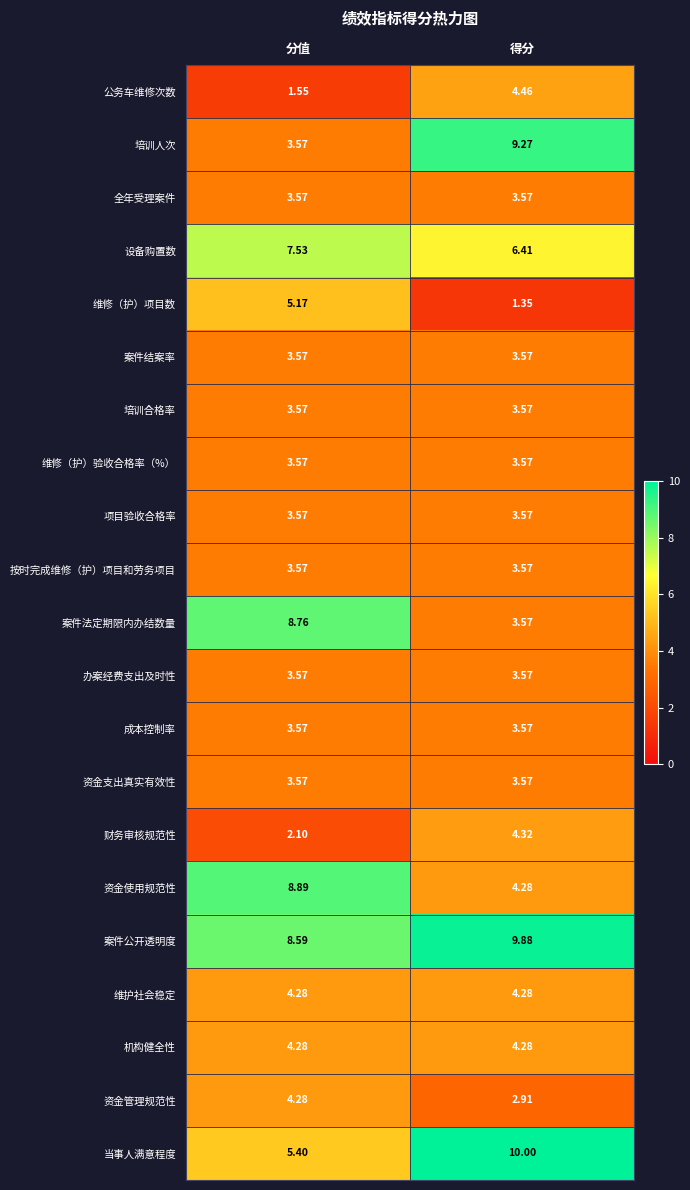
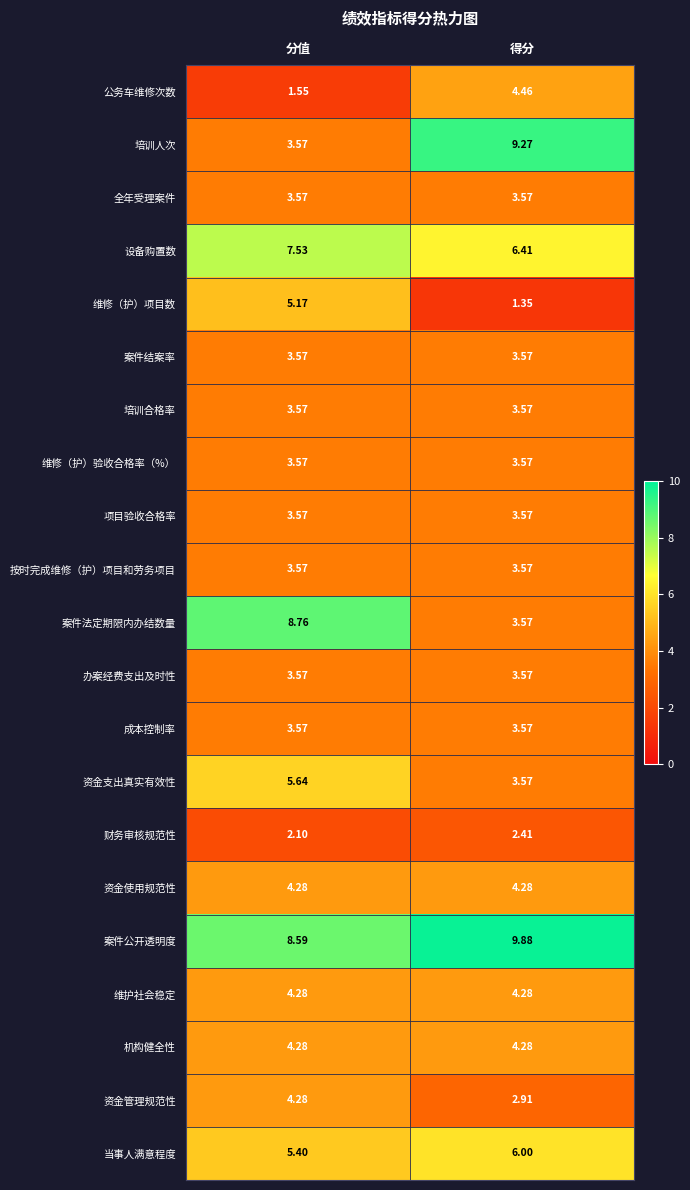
  {
    "公务车维修次数": {
      "分值": 1.55,
      "得分": 4.46
    },
    "培训人次": {
      "分值": 3.57,
      "得分": 9.27
    },
    "全年受理案件": {
      "分值": 3.57,
      "得分": 3.57
    },
    "设备购置数": {
      "分值": 7.53,
      "得分": 6.41
    },
    "维修（护）项目数": {
      "分值": 5.17,
      "得分": 1.35
    },
    "案件结案率": {
      "分值": 3.57,
      "得分": 3.57
    },
    "培训合格率": {
      "分值": 3.57,
      "得分": 3.57
    },
    "维修（护）验收合格率（%）": {
      "分值": 3.57,
      "得分": 3.57
    },
    "项目验收合格率": {
      "分值": 3.57,
      "得分": 3.57
    },
    "按时完成维修（护）项目和劳务项目": {
      "分值": 3.57,
      "得分": 3.57
    },
    "案件法定期限内办结数量": {
      "分值": 8.76,
      "得分": 3.57
    },
    "办案经费支出及时性": {
      "分值": 3.57,
      "得分": 3.57
    },
    "成本控制率": {
      "分值": 3.57,
      "得分": 3.57
    },
    "资金支出真实有效性": {
-     "分值": 3.57,
+     "分值": 5.64,
      "得分": 3.57
    },
    "财务审核规范性": {
      "分值": 2.10,
-     "得分": 4.32
+     "得分": 2.41
    },
    "资金使用规范性": {
-     "分值": 8.89,
+     "分值": 4.28,
      "得分": 4.28
    },
    "案件公开透明度": {
      "分值": 8.59,
      "得分": 9.88
    },
    "维护社会稳定": {
      "分值": 4.28,
      "得分": 4.28
    },
    "机构健全性": {
      "分值": 4.28,
      "得分": 4.28
    },
    "资金管理规范性": {
      "分值": 4.28,
      "得分": 2.91
    },
    "当事人满意程度": {
      "分值": 5.40,
-     "得分": 10.00
+     "得分": 6.00
    }
  }
